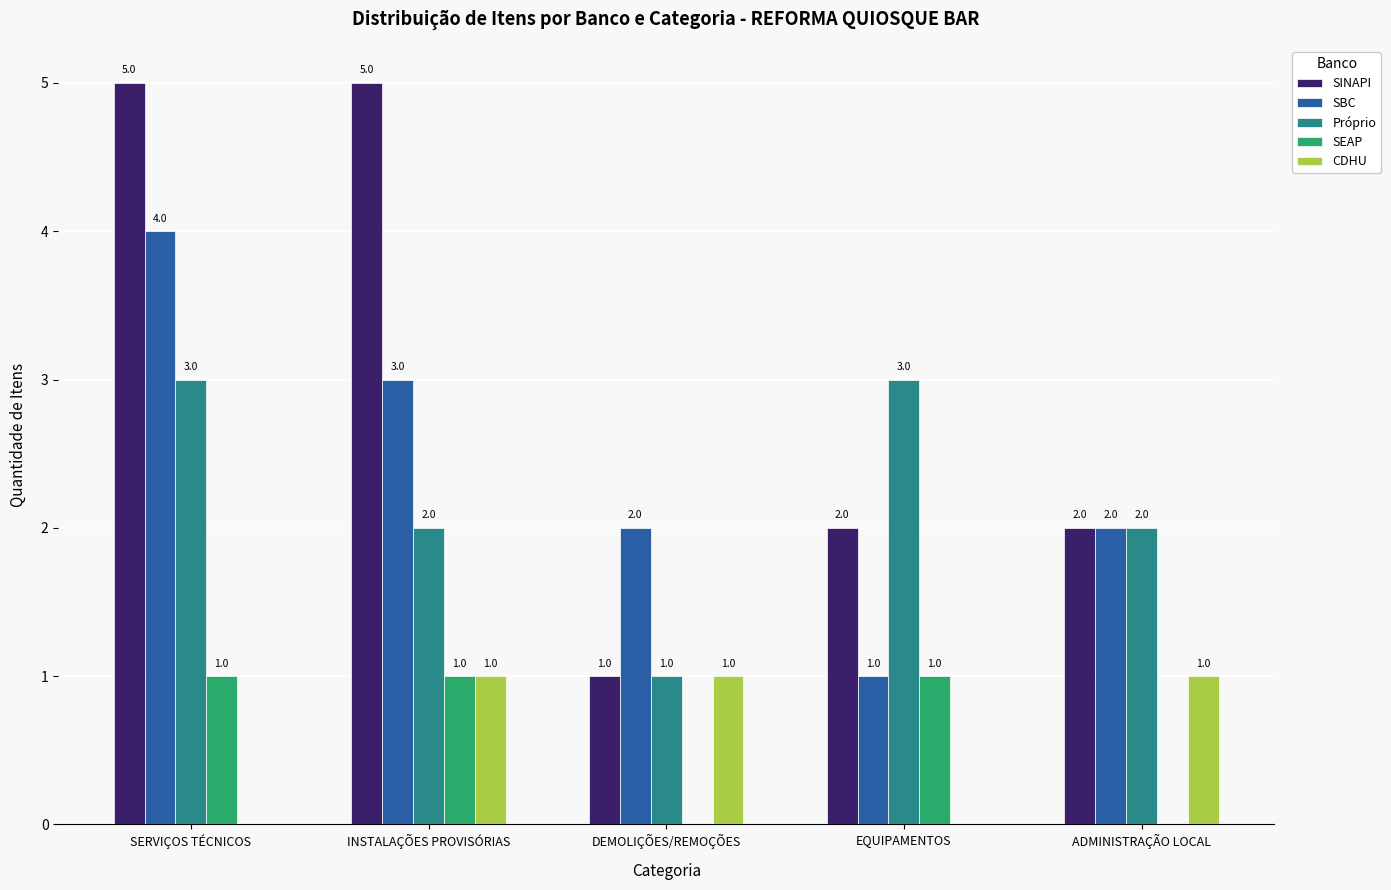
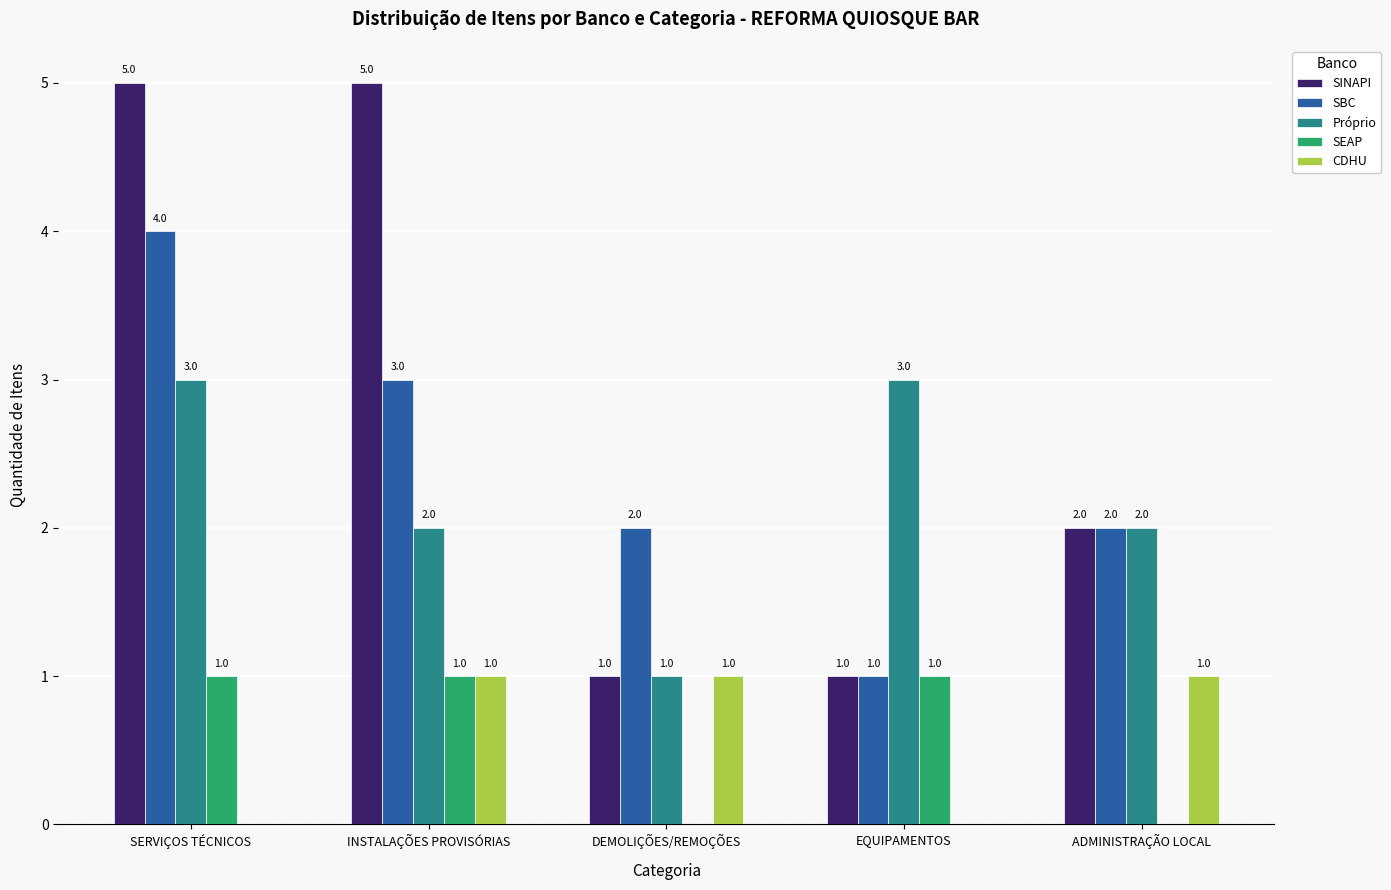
  {
    "SINAPI": {
      "SERVIÇOS TÉCNICOS": 5.0,
      "INSTALAÇÕES PROVISÓRIAS": 5.0,
      "DEMOLIÇÕES/REMOÇÕES": 1.0,
-     "EQUIPAMENTOS": 2.0,
+     "EQUIPAMENTOS": 1.0,
      "ADMINISTRAÇÃO LOCAL": 2.0
    },
    "CDHU": {
      "INSTALAÇÕES PROVISÓRIAS": 1.0,
      "DEMOLIÇÕES/REMOÇÕES": 1.0,
      "ADMINISTRAÇÃO LOCAL": 1.0
    }
  }
